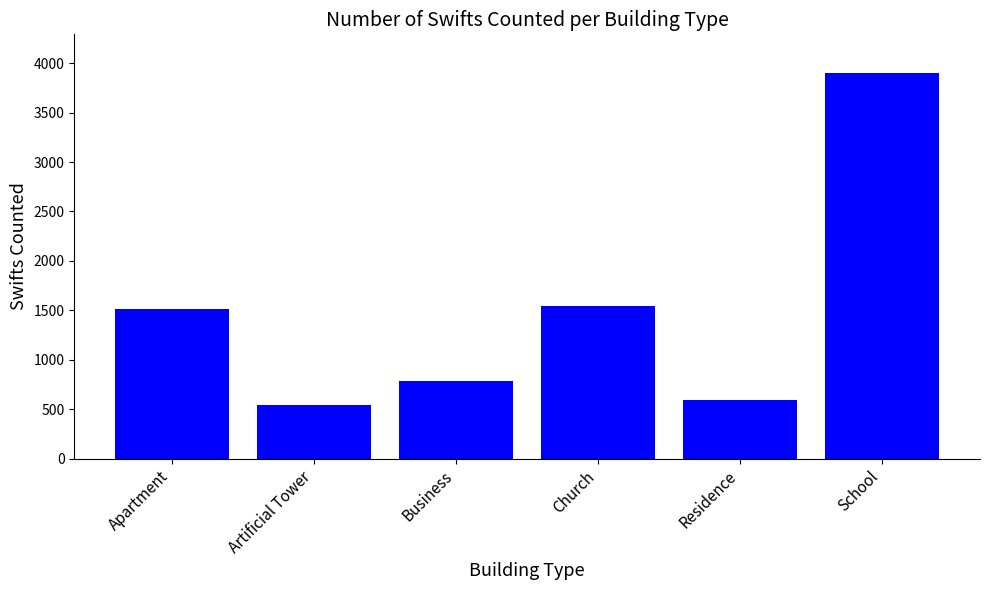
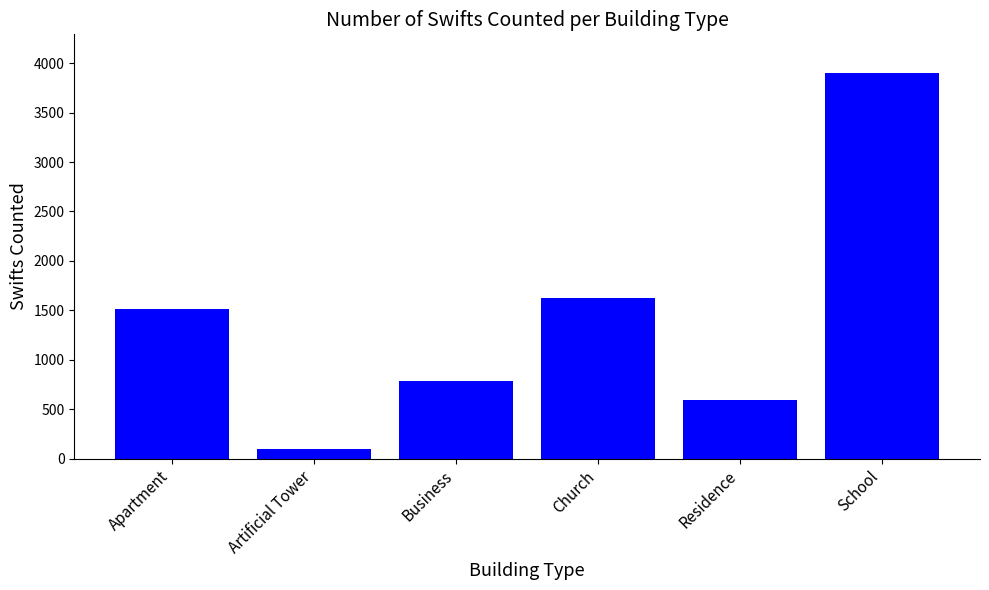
  {
    "Apartment": 1500,
-   "Artificial Tower": 500,
+   "Artificial Tower": 100,
    "Business": 800,
-   "Church": 1500,
+   "Church": 1600,
    "Residence": 600,
    "School": 3900
  }
